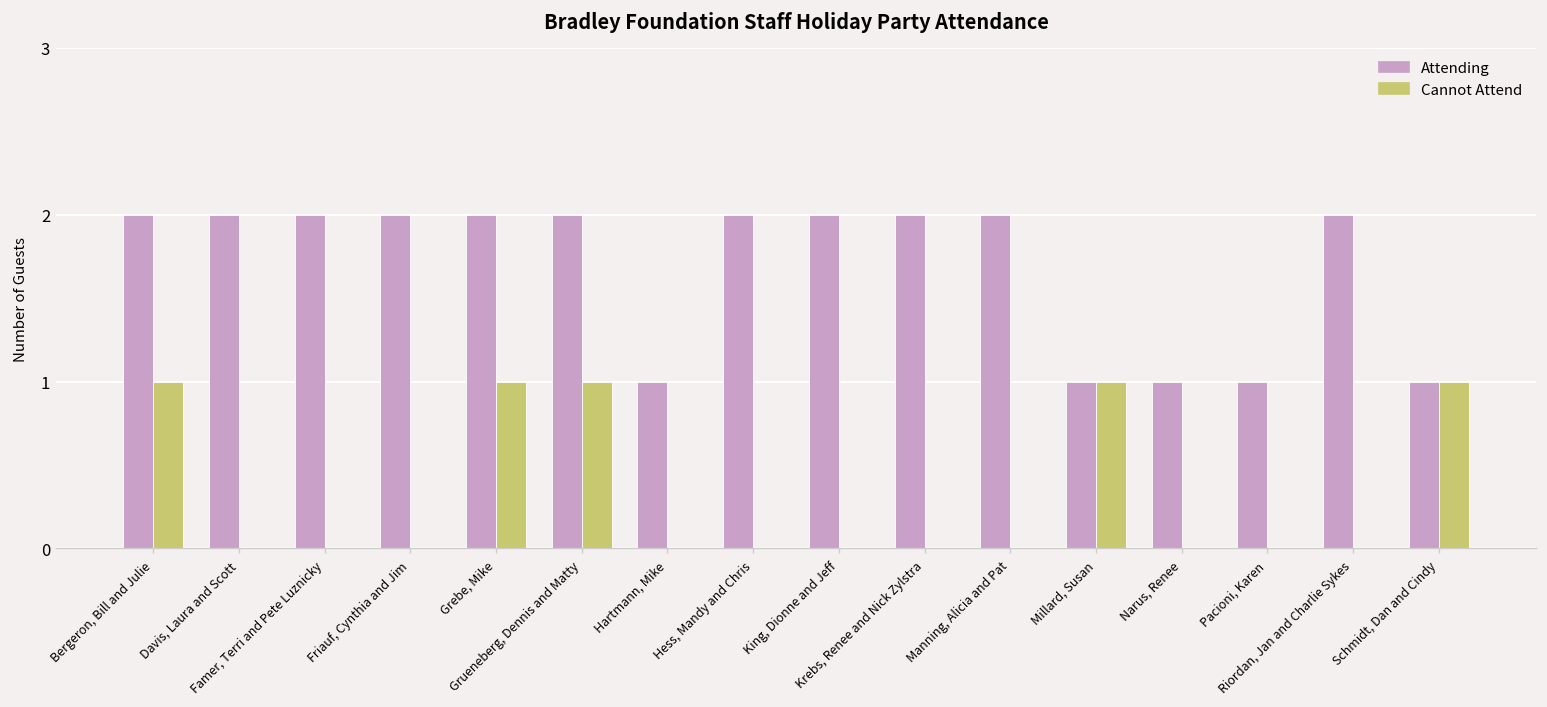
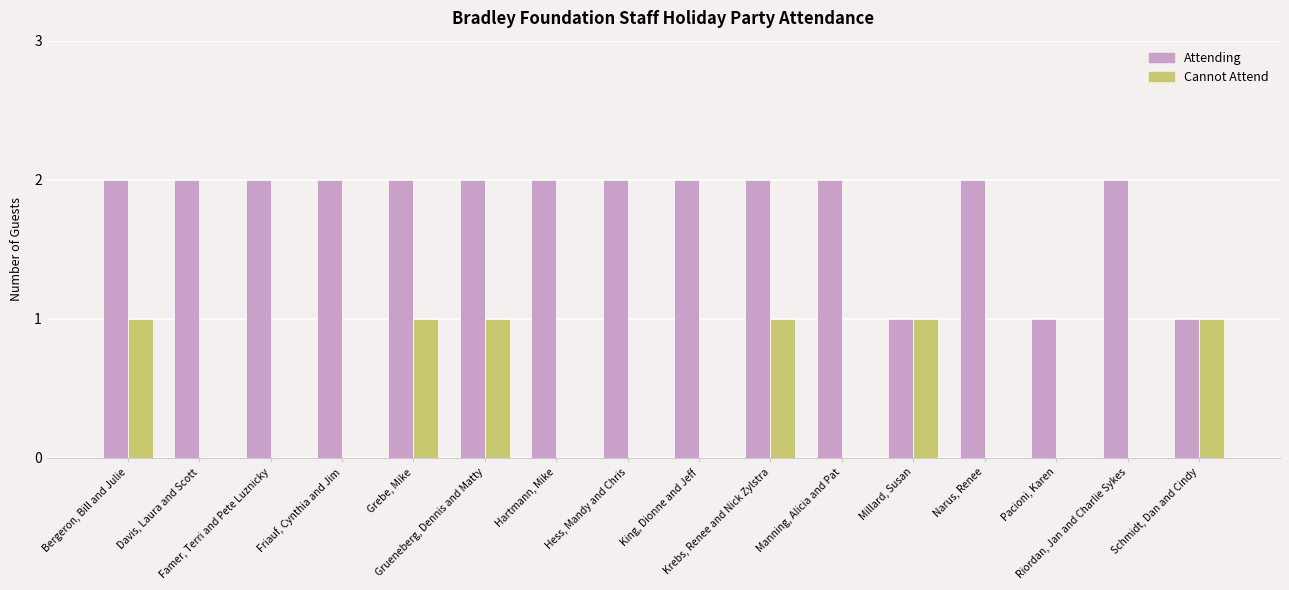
  {
    "Attending": {
      "Bergeron, Bill and Julie": 2,
      "Davis, Laura and Scott": 2,
      "Famer, Terri and Pete Luznicky": 2,
      "Friauf, Cynthia and Jim": 2,
      "Grebe, Mike": 2,
      "Grueneberg, Dennis and Matty": 2,
-     "Hartmann, Mike": 1,
+     "Hartmann, Mike": 2,
      "Hess, Mandy and Chris": 2,
      "King, Dionne and Jeff": 2,
      "Krebs, Renee and Nick Zylstra": 2,
      "Manning, Alicia and Pat": 2,
      "Millard, Susan": 1,
-     "Narus, Renee": 1,
+     "Narus, Renee": 2,
      "Pacioni, Karen": 1,
      "Riordan, Jan and Charlie Sykes": 2,
      "Schmidt, Dan and Cindy": 1
    },
    "Cannot Attend": {
      "Bergeron, Bill and Julie": 1,
      "Davis, Laura and Scott": 0,
      "Famer, Terri and Pete Luznicky": 0,
      "Friauf, Cynthia and Jim": 0,
      "Grebe, Mike": 1,
      "Grueneberg, Dennis and Matty": 1,
      "Hartmann, Mike": 0,
      "Hess, Mandy and Chris": 0,
      "King, Dionne and Jeff": 0,
-     "Krebs, Renee and Nick Zylstra": 0,
+     "Krebs, Renee and Nick Zylstra": 1,
      "Manning, Alicia and Pat": 0,
      "Millard, Susan": 1,
      "Narus, Renee": 0,
      "Pacioni, Karen": 0,
      "Riordan, Jan and Charlie Sykes": 0,
      "Schmidt, Dan and Cindy": 1
    }
  }
